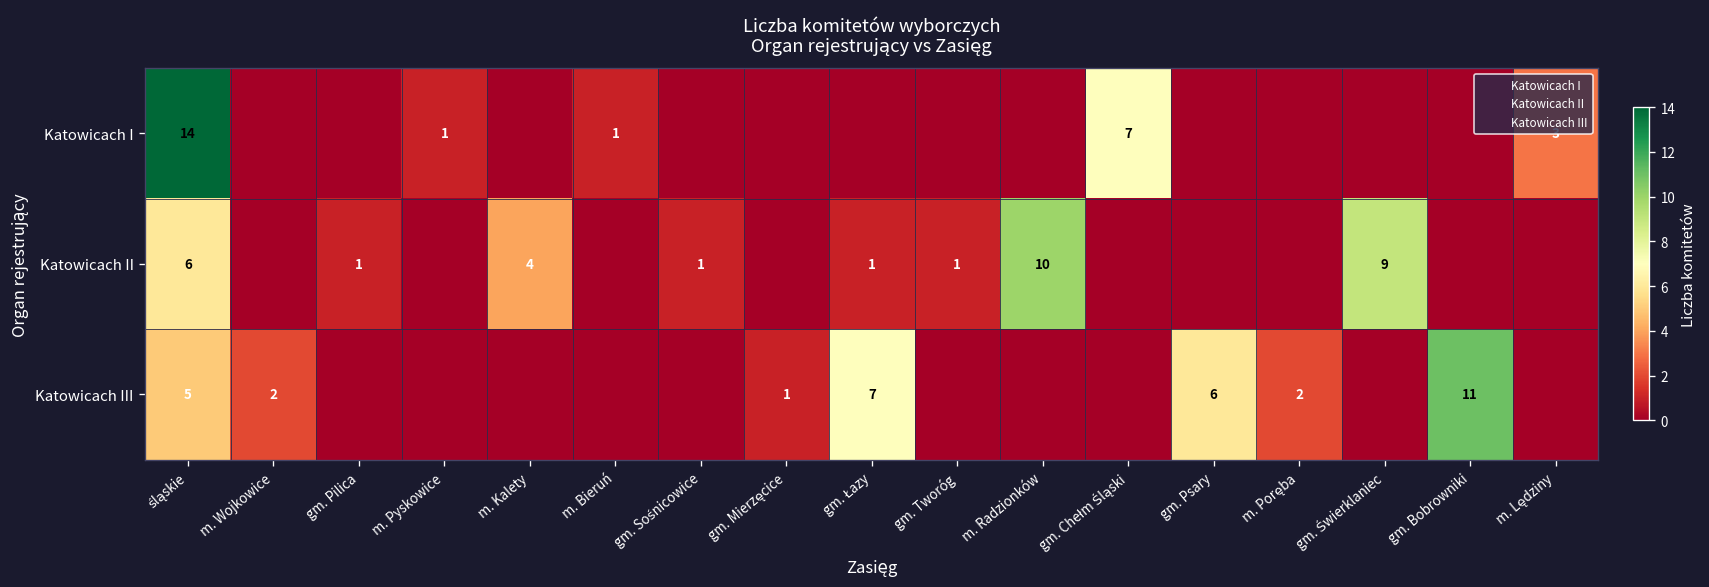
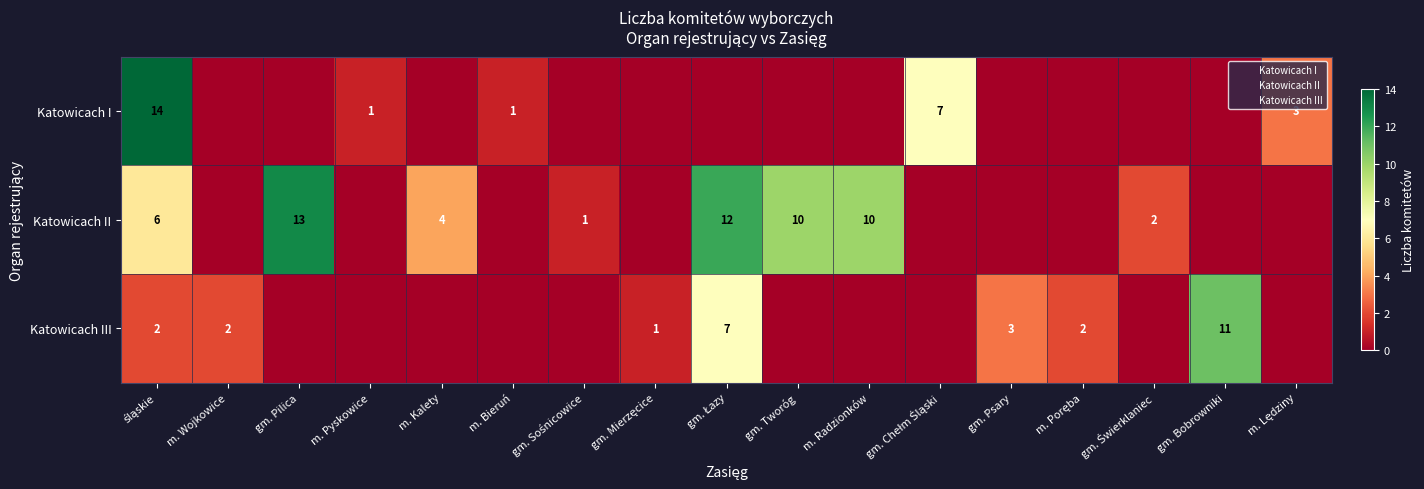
  {
    "Katowicach I": {
      "śląskie": 14,
      "m. Pyskowice": 1,
      "m. Bieruń": 1,
      "gm. Chełm Śląski": 7
    },
    "Katowicach II": {
      "śląskie": 6,
-     "gm. Pilica": 1,
+     "gm. Pilica": 13,
      "m. Kalety": 4,
      "gm. Sośnicowice": 1,
-     "gm. Łazy": 1,
-     "gm. Tworóg": 1,
+     "gm. Łazy": 12,
+     "gm. Tworóg": 10,
      "m. Radzionków": 10,
-     "gm. Świerklaniec": 9
+     "gm. Świerklaniec": 2
    },
    "Katowicach III": {
-     "śląskie": 5,
+     "śląskie": 2,
      "m. Wojkowice": 2,
      "gm. Mierzęcice": 1,
      "gm. Łazy": 7,
-     "gm. Psary": 6,
+     "gm. Psary": 3,
      "m. Poręba": 2,
      "gm. Bobrowniki": 11
    }
  }
